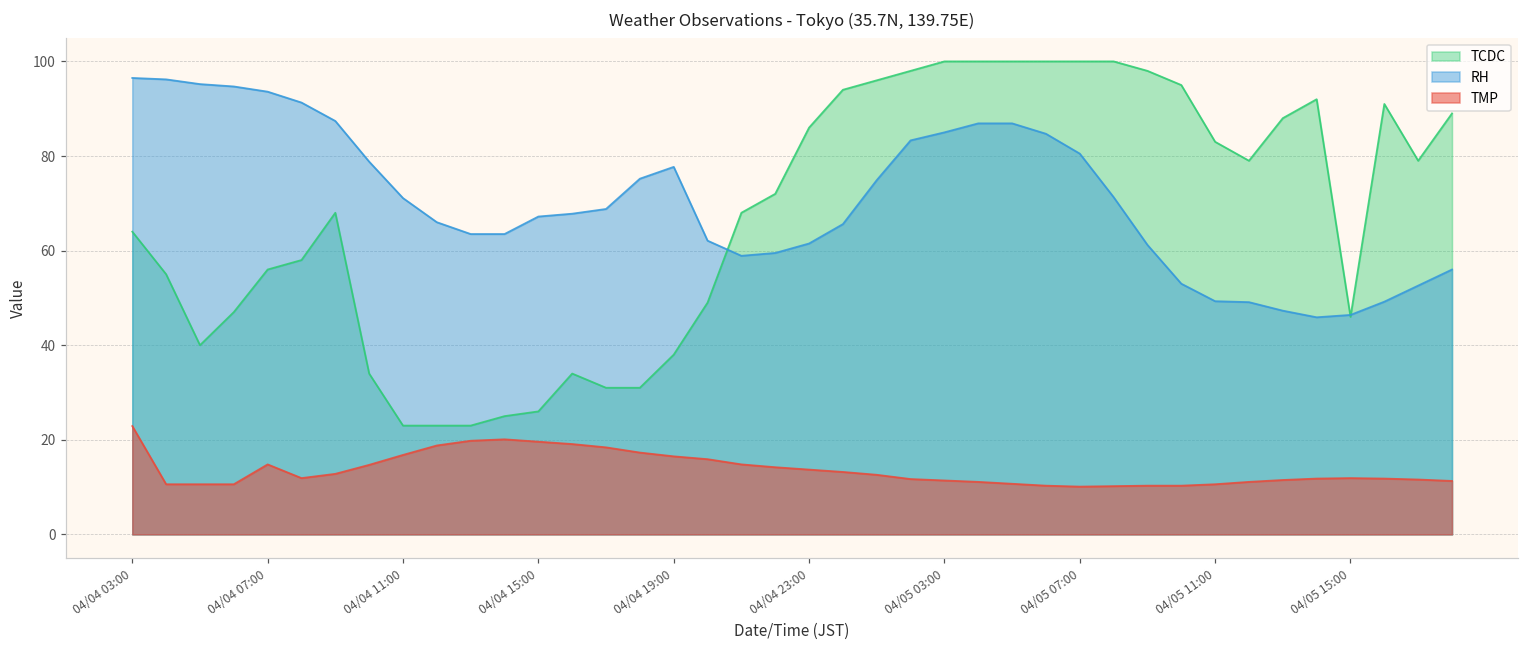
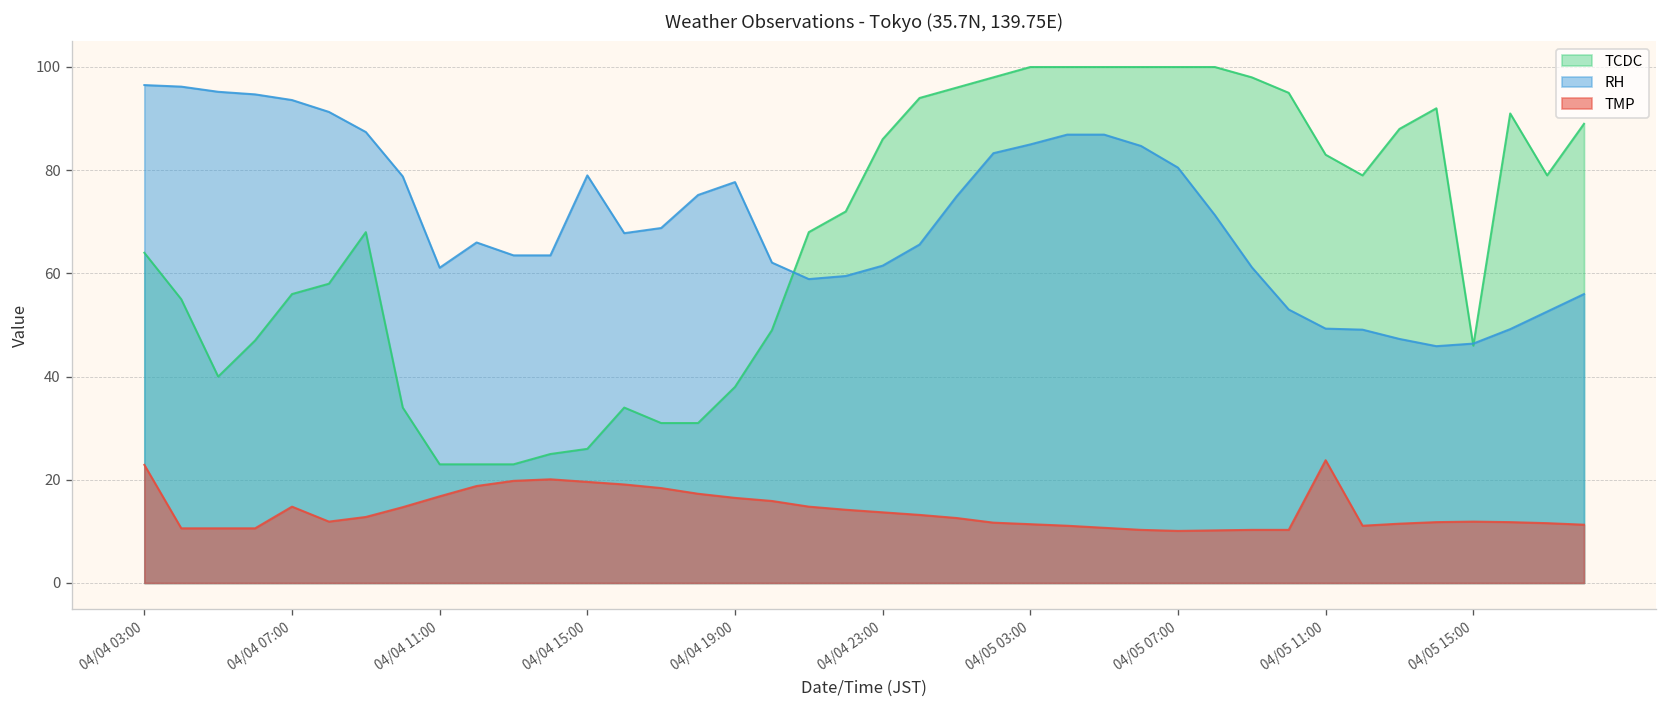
  {
    "TCDC": {
      "04/04 03:00": 64,
      "04/04 07:00": 56,
      "04/04 11:00": 23,
      "04/04 15:00": 26,
      "04/04 19:00": 38,
      "04/04 23:00": 86,
      "04/05 03:00": 100,
      "04/05 07:00": 100,
      "04/05 11:00": 83
    },
    "RH": {
      "04/04 03:00": 97,
      "04/04 07:00": 94,
-     "04/04 11:00": 71,
-     "04/04 15:00": 67,
+     "04/04 11:00": 61,
+     "04/04 15:00": 79,
      "04/04 19:00": 78,
      "04/04 23:00": 62,
      "04/05 03:00": 85,
      "04/05 07:00": 81,
      "04/05 11:00": 49
    },
    "TMP": {
      "04/04 03:00": 23,
      "04/04 07:00": 15,
      "04/04 11:00": 17,
      "04/04 15:00": 20,
      "04/04 19:00": 17,
      "04/04 23:00": 14,
      "04/05 03:00": 11,
      "04/05 07:00": 10,
-     "04/05 11:00": 11,
+     "04/05 11:00": 24,
      "04/05 15:00": 12
    }
  }
